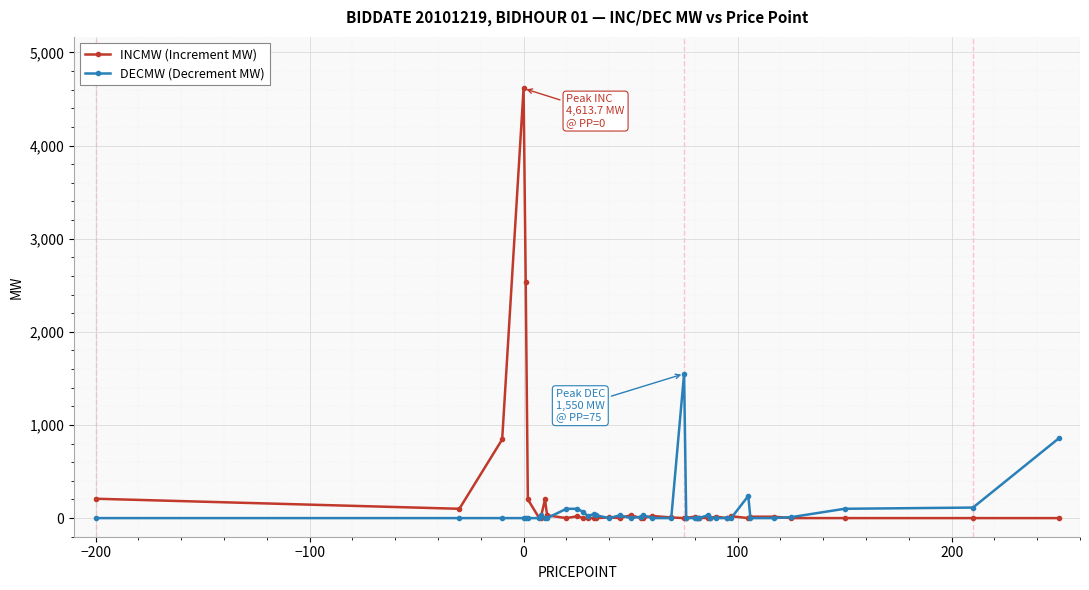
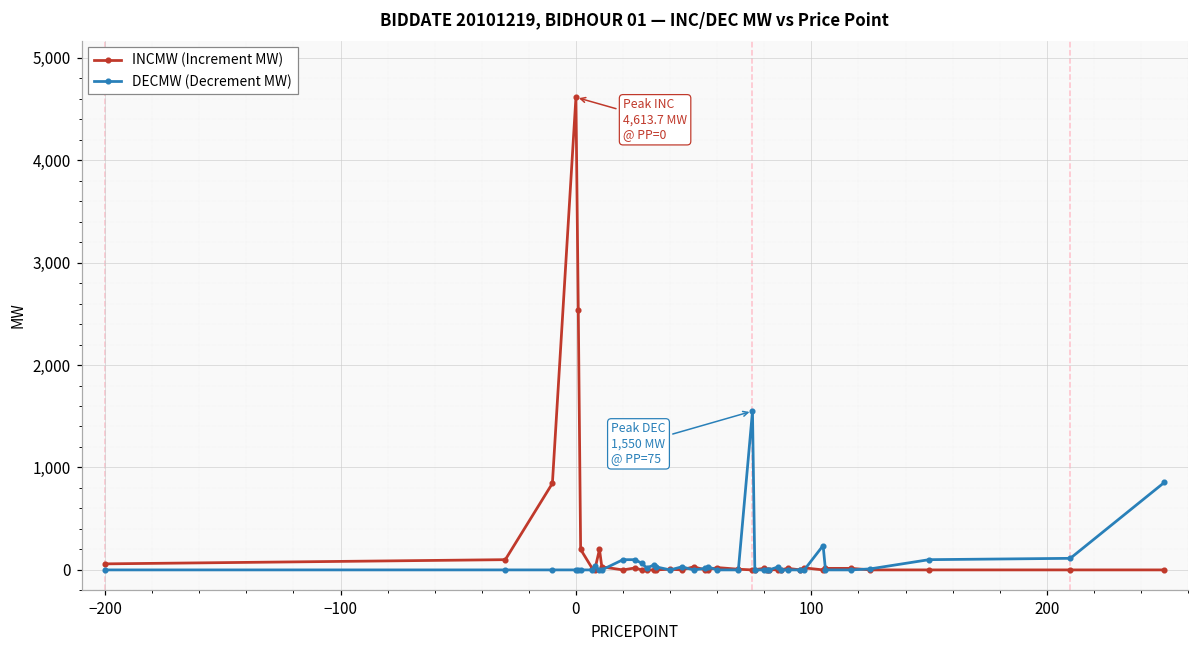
  {
    "INCMW (Increment MW)": {
-     "−200": 200
+     "−200": 100
    },
    "DECMW (Decrement MW)": {
      "−200": 0,
      "0": 0
    }
  }
